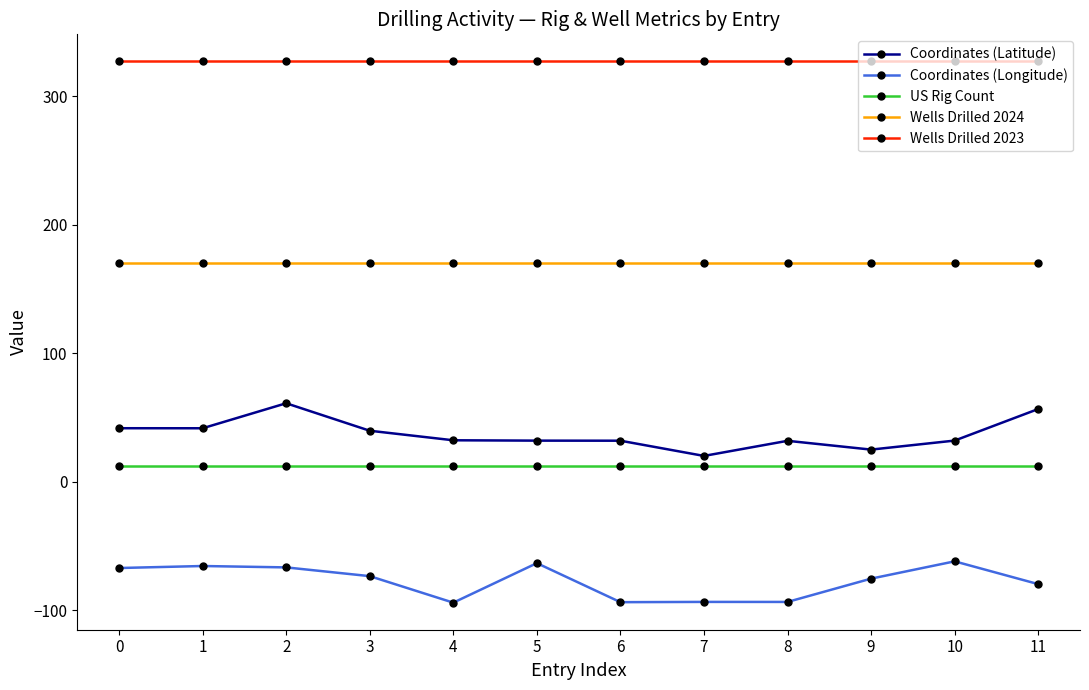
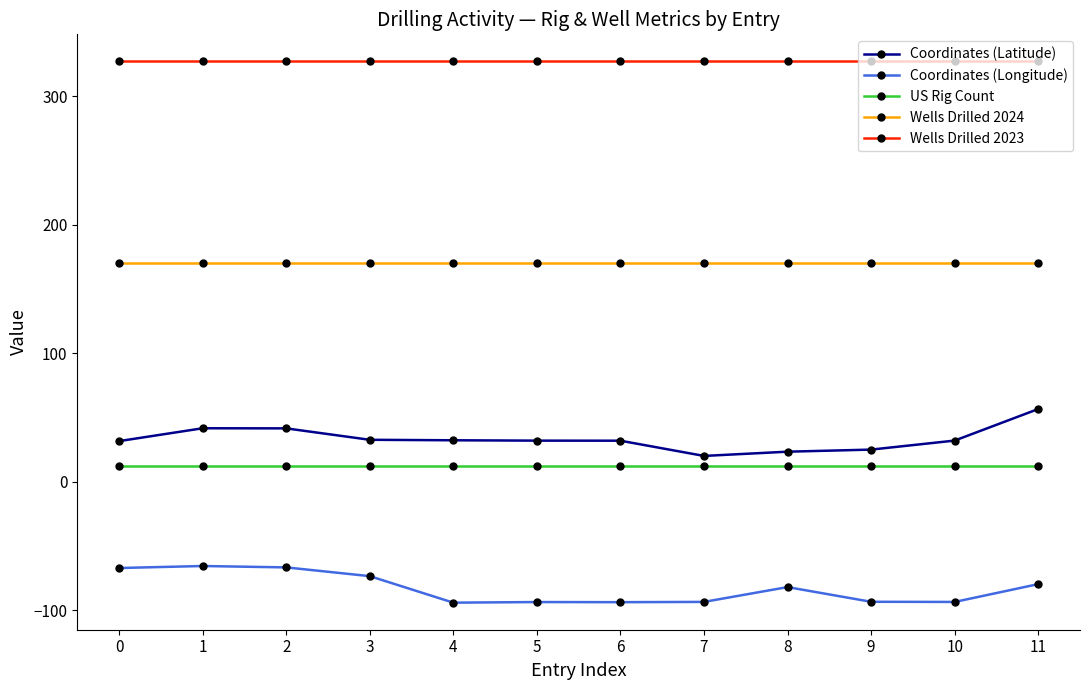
  {
    "Coordinates (Latitude)": {
-     "0": 42,
+     "0": 32,
      "1": 42,
-     "2": 61,
-     "3": 40,
+     "2": 42,
+     "3": 33,
      "4": 32,
      "5": 32,
      "6": 32,
      "7": 20,
-     "8": 32,
+     "8": 23,
      "9": 25,
      "10": 32,
      "11": 57
    },
    "Coordinates (Longitude)": {
      "0": -67,
      "1": -66,
      "2": -67,
      "3": -73,
      "4": -94,
-     "5": -63,
+     "5": -94,
      "6": -94,
      "7": -93,
-     "8": -93,
-     "9": -75,
-     "10": -62,
+     "8": -82,
+     "9": -93,
+     "10": -93,
      "11": -80
    },
    "US Rig Count": {
      "0": 12,
      "1": 12,
      "2": 12,
      "3": 12,
      "4": 12,
      "5": 12,
      "6": 12,
      "7": 12,
      "8": 12,
      "9": 12,
      "10": 12,
      "11": 12
    },
    "Wells Drilled 2024": {
      "0": 170,
      "1": 170,
      "2": 170,
      "3": 170,
      "4": 170,
      "5": 170,
      "6": 170,
      "7": 170,
      "8": 170,
      "9": 170,
      "10": 170,
      "11": 170
    },
    "Wells Drilled 2023": {
      "0": 327,
      "1": 327,
      "2": 327,
      "3": 327,
      "4": 327,
      "5": 327,
      "6": 327,
      "7": 327,
      "8": 327
    }
  }
